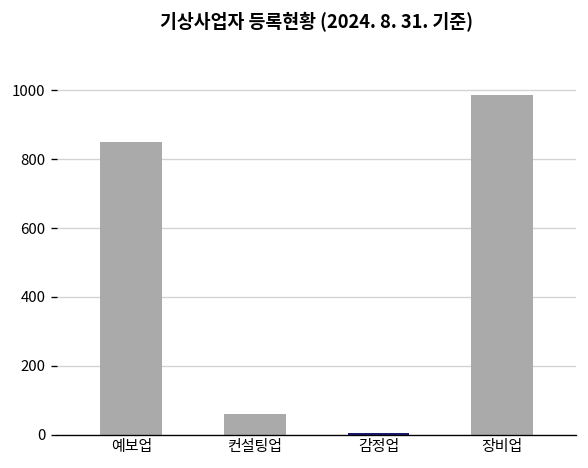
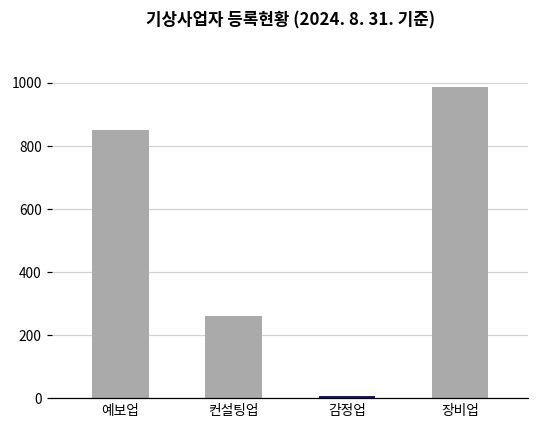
  {
    "예보업": 850,
-   "컨설팅업": 60,
+   "컨설팅업": 260,
    "장비업": 990
  }
